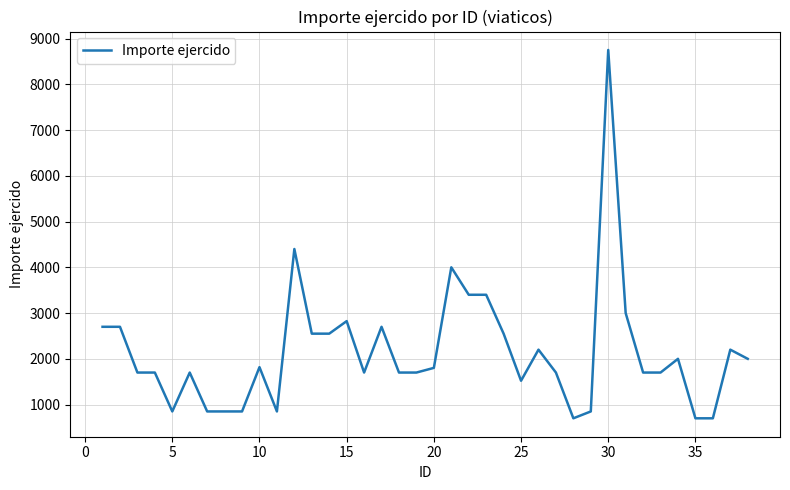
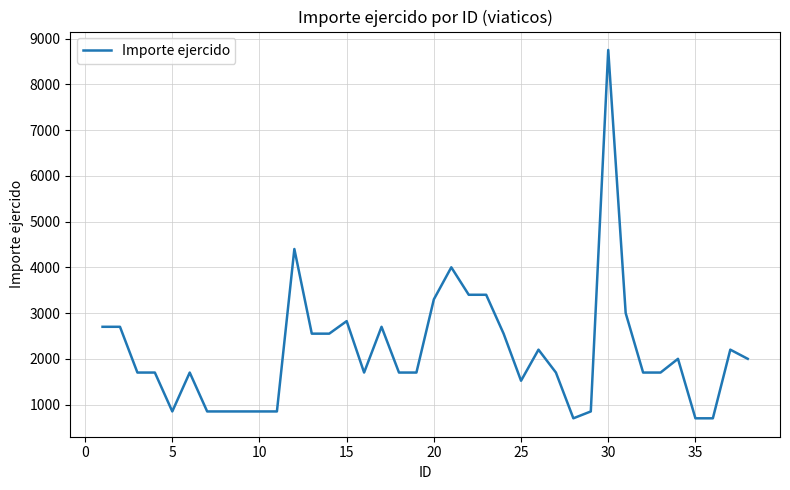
  {
    "5": 900,
-   "10": 1800,
+   "10": 900,
    "15": 2800,
-   "20": 1800,
+   "20": 3300,
    "25": 1500,
    "30": 8800,
    "35": 700
  }
